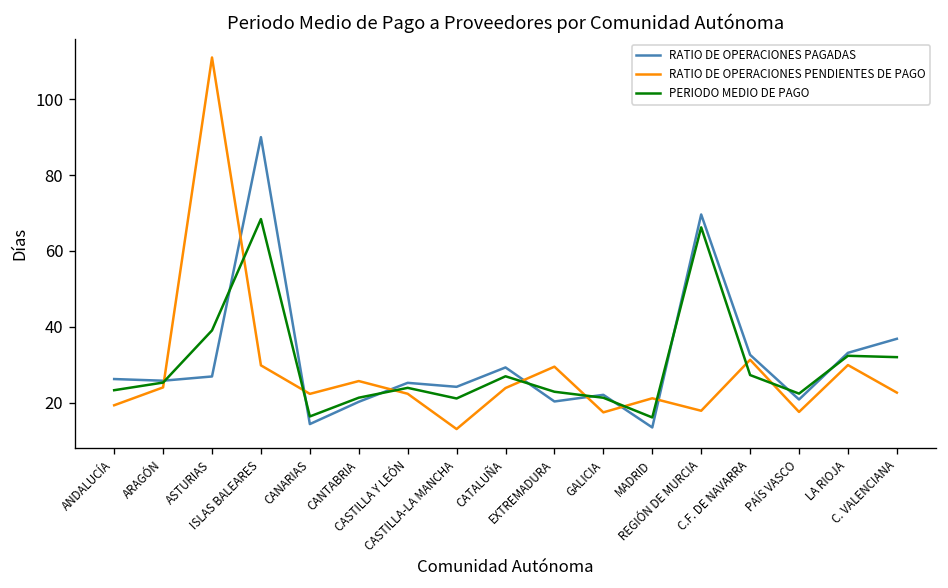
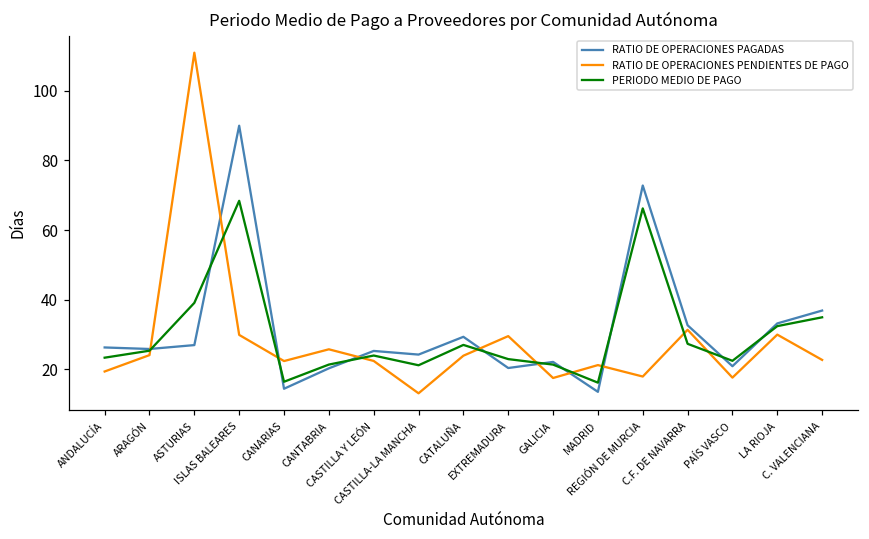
  {
    "RATIO DE OPERACIONES PAGADAS": {
      "ANDALUCÍA": 26,
      "ASTURIAS": 27,
      "ISLAS BALEARES": 90,
      "CANARIAS": 14,
      "CANTABRIA": 20,
      "CASTILLA Y LEÓN": 25,
      "CASTILLA-LA MANCHA": 24,
      "CATALUÑA": 29,
      "EXTREMADURA": 20,
      "MADRID": 13,
-     "REGIÓN DE MURCIA": 70,
+     "REGIÓN DE MURCIA": 73,
      "C.F. DE NAVARRA": 33,
      "PAÍS VASCO": 21,
      "C. VALENCIANA": 37
    },
    "RATIO DE OPERACIONES PENDIENTES DE PAGO": {
      "ANDALUCÍA": 19,
      "ARAGÓN": 24,
      "ASTURIAS": 111,
      "ISLAS BALEARES": 30,
      "CANARIAS": 22,
      "CANTABRIA": 26,
      "CASTILLA Y LEÓN": 22,
      "CASTILLA-LA MANCHA": 13,
      "CATALUÑA": 24,
      "EXTREMADURA": 29,
      "GALICIA": 17,
      "MADRID": 21,
      "REGIÓN DE MURCIA": 18,
      "C.F. DE NAVARRA": 31,
      "PAÍS VASCO": 18,
      "LA RIOJA": 30,
      "C. VALENCIANA": 23
    },
    "PERIODO MEDIO DE PAGO": {
      "ANDALUCÍA": 23,
      "ASTURIAS": 39,
      "ISLAS BALEARES": 68,
      "CANARIAS": 16,
      "CANTABRIA": 21,
      "CASTILLA Y LEÓN": 24,
      "CASTILLA-LA MANCHA": 21,
      "CATALUÑA": 27,
      "EXTREMADURA": 23,
      "MADRID": 16,
      "REGIÓN DE MURCIA": 66,
      "C.F. DE NAVARRA": 27,
      "PAÍS VASCO": 22,
-     "C. VALENCIANA": 32
+     "C. VALENCIANA": 35
    }
  }
